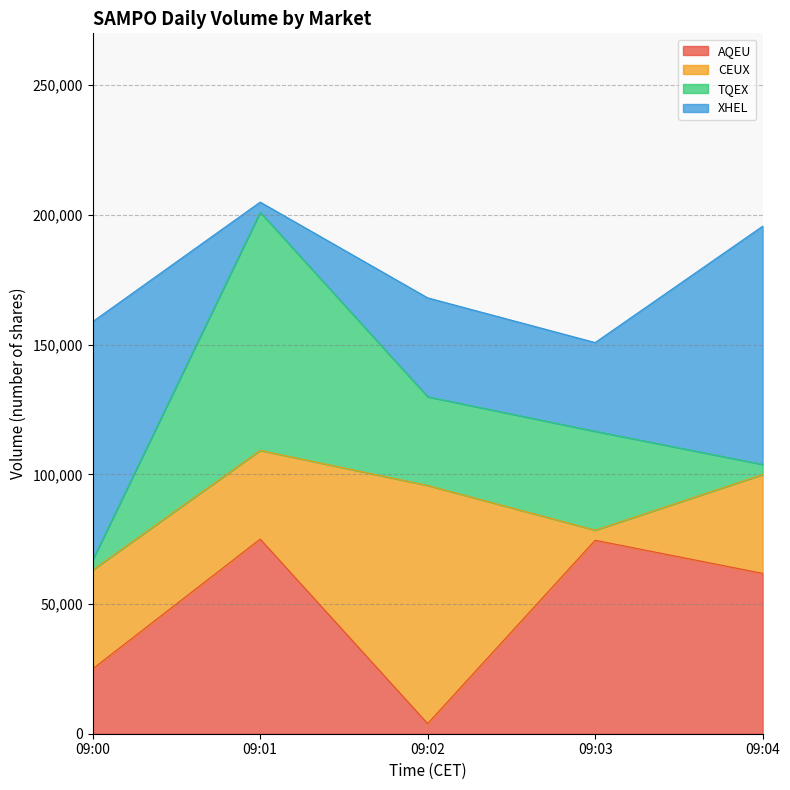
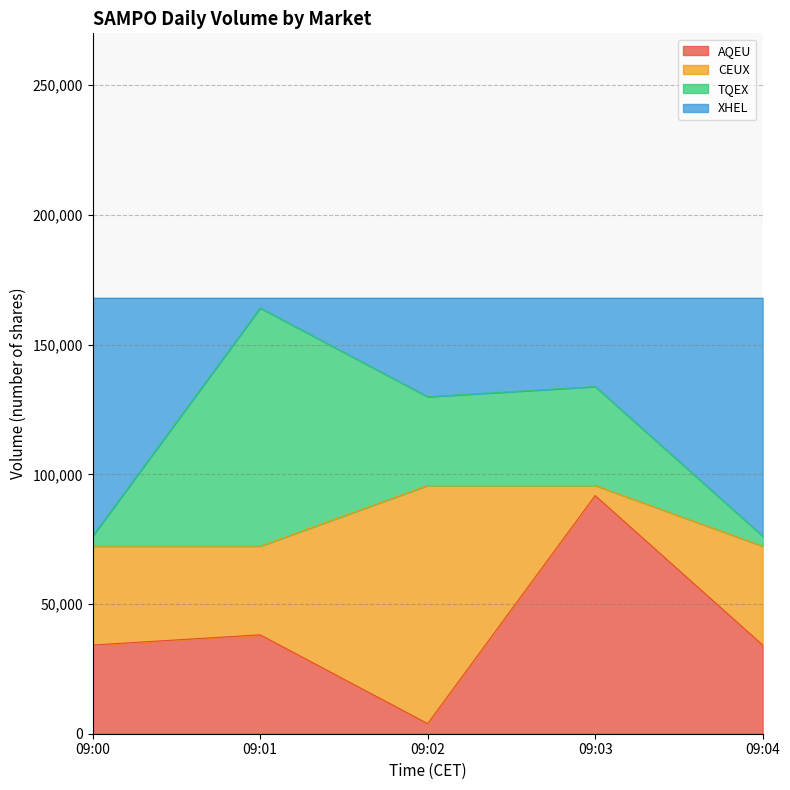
  {
    "AQEU": {
-     "09:00": "25,000",
-     "09:01": "75,000",
+     "09:00": "34,000",
+     "09:01": "38,000",
      "09:02": "4,000",
-     "09:03": "75,000",
-     "09:04": "62,000"
+     "09:03": "92,000",
+     "09:04": "34,000"
    },
    "CEUX": {
      "09:00": "38,000",
      "09:01": "34,000",
      "09:02": "92,000",
      "09:03": "4,000",
      "09:04": "38,000"
    },
    "TQEX": {
      "09:00": "4,000",
      "09:01": "92,000",
      "09:02": "34,000",
      "09:03": "38,000",
      "09:04": "4,000"
    },
    "XHEL": {
      "09:00": "92,000",
      "09:01": "4,000",
      "09:02": "38,000",
      "09:03": "34,000",
      "09:04": "92,000"
    }
  }
